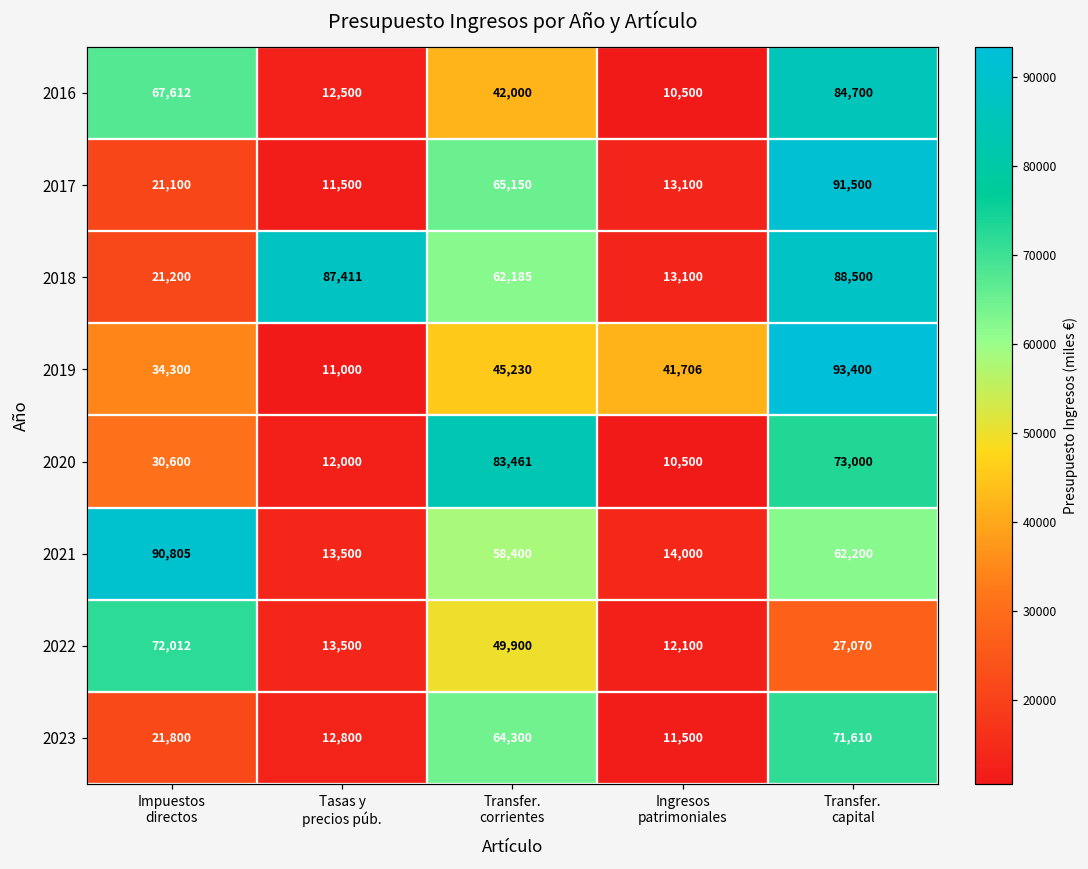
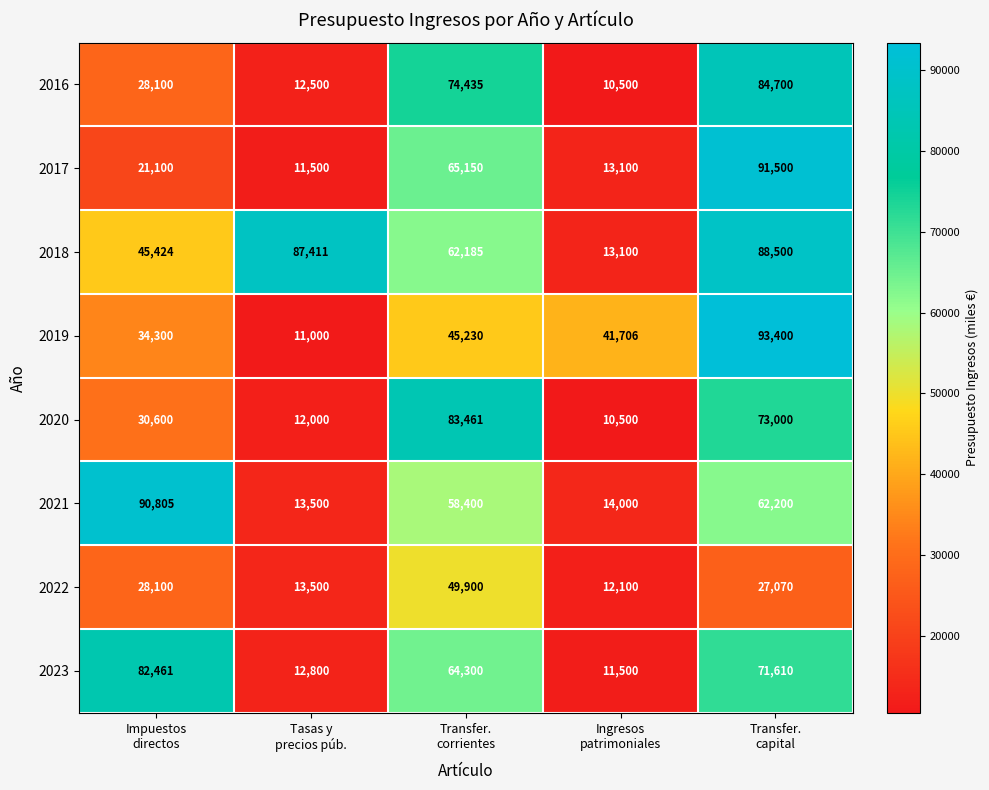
  {
    "2016": {
-     "Impuestos directos": "67,612",
+     "Impuestos directos": "28,100",
      "Tasas y precios púb.": "12,500",
-     "Transfer. corrientes": "42,000",
+     "Transfer. corrientes": "74,435",
      "Ingresos patrimoniales": "10,500",
      "Transfer. capital": "84,700"
    },
    "2017": {
      "Impuestos directos": "21,100",
      "Tasas y precios púb.": "11,500",
      "Transfer. corrientes": "65,150",
      "Ingresos patrimoniales": "13,100",
      "Transfer. capital": "91,500"
    },
    "2018": {
-     "Impuestos directos": "21,200",
+     "Impuestos directos": "45,424",
      "Tasas y precios púb.": "87,411",
      "Transfer. corrientes": "62,185",
      "Ingresos patrimoniales": "13,100",
      "Transfer. capital": "88,500"
    },
    "2019": {
      "Impuestos directos": "34,300",
      "Tasas y precios púb.": "11,000",
      "Transfer. corrientes": "45,230",
      "Ingresos patrimoniales": "41,706",
      "Transfer. capital": "93,400"
    },
    "2020": {
      "Impuestos directos": "30,600",
      "Tasas y precios púb.": "12,000",
      "Transfer. corrientes": "83,461",
      "Ingresos patrimoniales": "10,500",
      "Transfer. capital": "73,000"
    },
    "2021": {
      "Impuestos directos": "90,805",
      "Tasas y precios púb.": "13,500",
      "Transfer. corrientes": "58,400",
      "Ingresos patrimoniales": "14,000",
      "Transfer. capital": "62,200"
    },
    "2022": {
-     "Impuestos directos": "72,012",
+     "Impuestos directos": "28,100",
      "Tasas y precios púb.": "13,500",
      "Transfer. corrientes": "49,900",
      "Ingresos patrimoniales": "12,100",
      "Transfer. capital": "27,070"
    },
    "2023": {
-     "Impuestos directos": "21,800",
+     "Impuestos directos": "82,461",
      "Tasas y precios púb.": "12,800",
      "Transfer. corrientes": "64,300",
      "Ingresos patrimoniales": "11,500",
      "Transfer. capital": "71,610"
    }
  }
